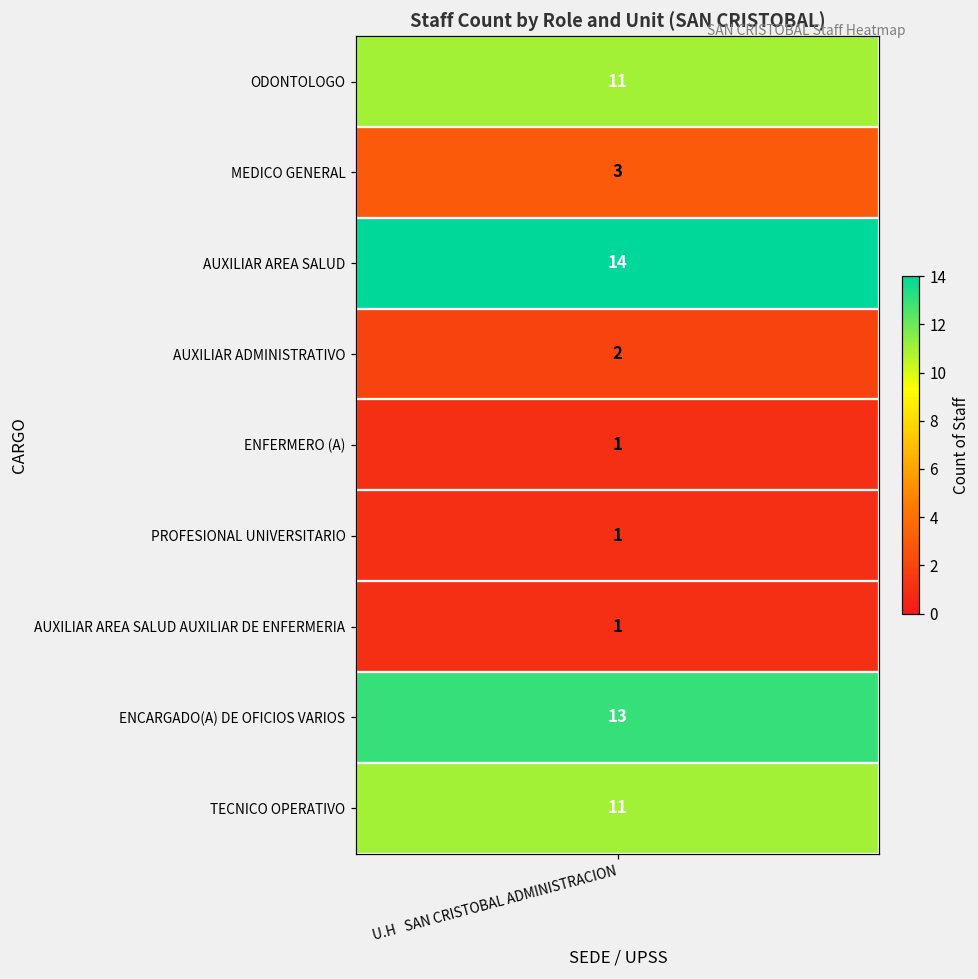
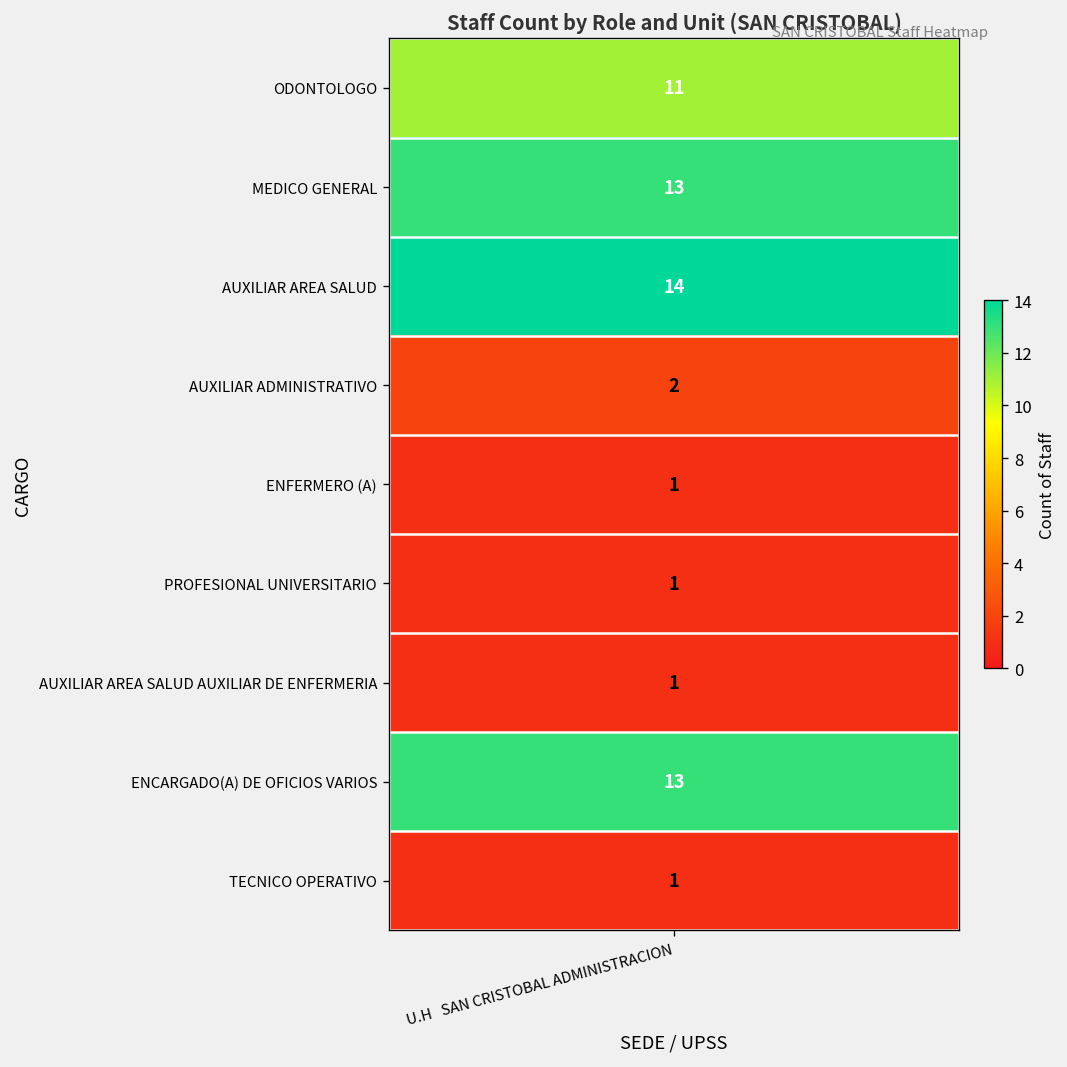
  {
    "ODONTOLOGO": {
      "U.H SAN CRISTOBAL ADMINISTRACION": 11
    },
    "MEDICO GENERAL": {
-     "U.H SAN CRISTOBAL ADMINISTRACION": 3
+     "U.H SAN CRISTOBAL ADMINISTRACION": 13
    },
    "AUXILIAR AREA SALUD": {
      "U.H SAN CRISTOBAL ADMINISTRACION": 14
    },
    "AUXILIAR ADMINISTRATIVO": {
      "U.H SAN CRISTOBAL ADMINISTRACION": 2
    },
    "ENFERMERO (A)": {
      "U.H SAN CRISTOBAL ADMINISTRACION": 1
    },
    "PROFESIONAL UNIVERSITARIO": {
      "U.H SAN CRISTOBAL ADMINISTRACION": 1
    },
    "AUXILIAR AREA SALUD AUXILIAR DE ENFERMERIA": {
      "U.H SAN CRISTOBAL ADMINISTRACION": 1
    },
    "ENCARGADO(A) DE OFICIOS VARIOS": {
      "U.H SAN CRISTOBAL ADMINISTRACION": 13
    },
    "TECNICO OPERATIVO": {
-     "U.H SAN CRISTOBAL ADMINISTRACION": 11
+     "U.H SAN CRISTOBAL ADMINISTRACION": 1
    }
  }
